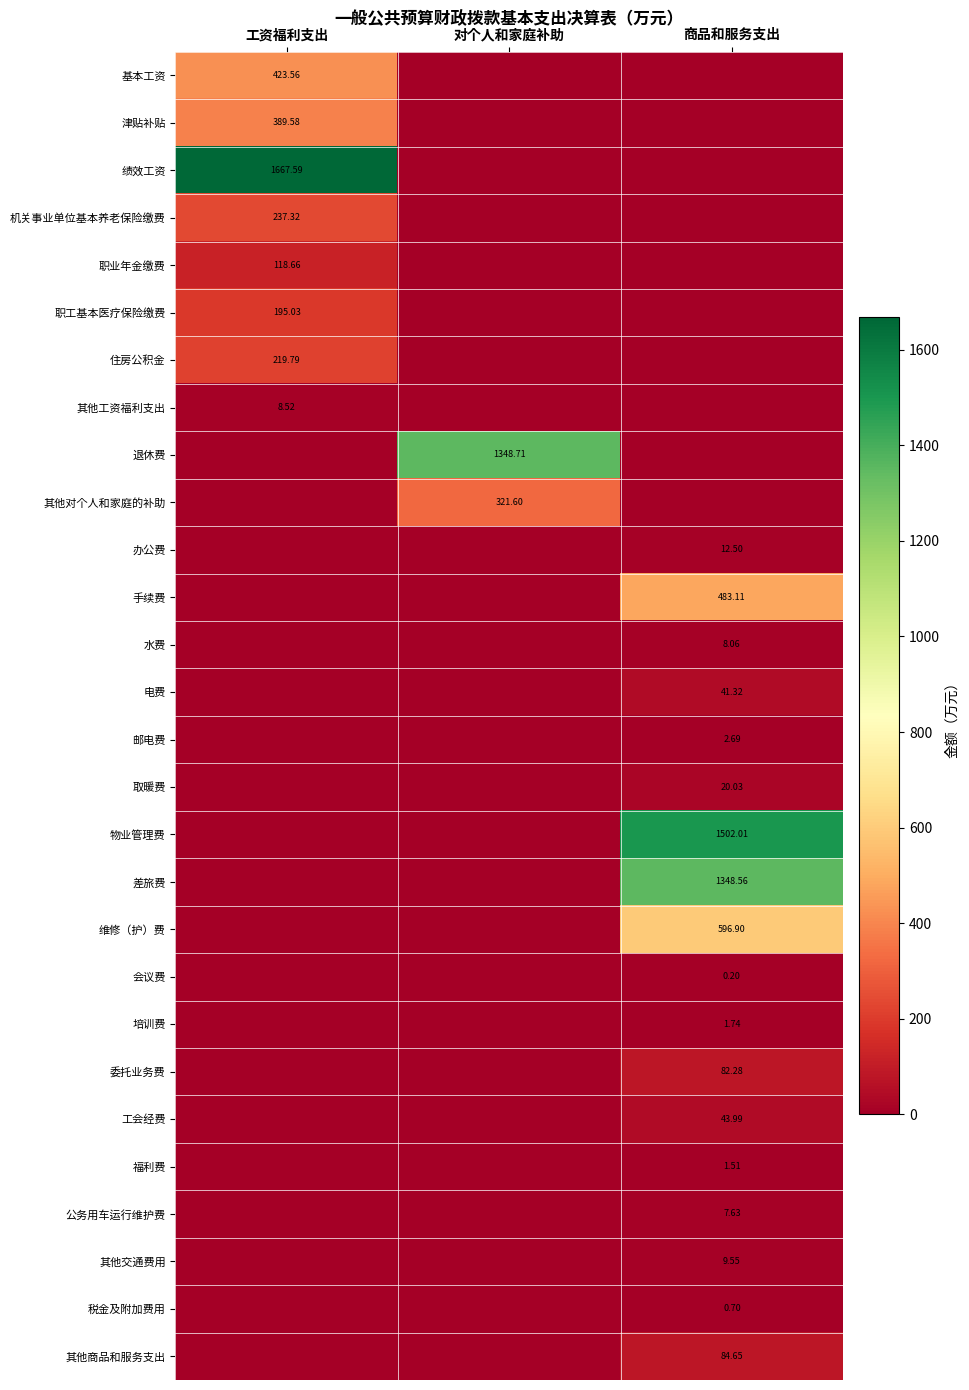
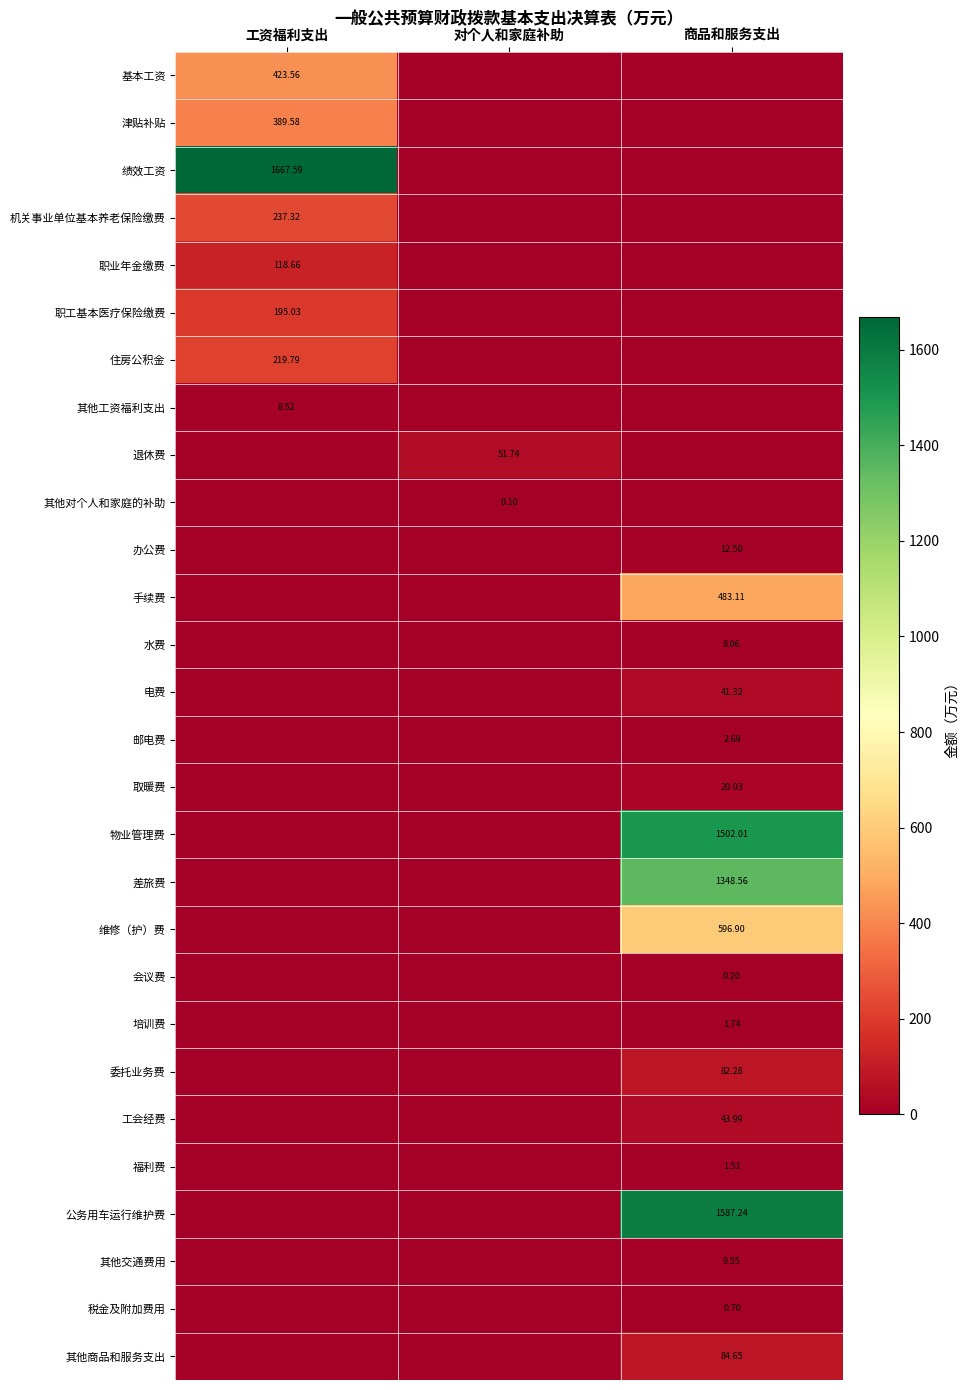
  {
    "基本工资": {
      "工资福利支出": 423.56
    },
    "津贴补贴": {
      "工资福利支出": 389.58
    },
    "绩效工资": {
      "工资福利支出": 1667.59
    },
    "机关事业单位基本养老保险缴费": {
      "工资福利支出": 237.32
    },
    "职业年金缴费": {
      "工资福利支出": 118.66
    },
    "职工基本医疗保险缴费": {
      "工资福利支出": 195.03
    },
    "住房公积金": {
      "工资福利支出": 219.79
    },
    "其他工资福利支出": {
      "工资福利支出": 8.52
    },
    "退休费": {
-     "对个人和家庭补助": 1348.71
+     "对个人和家庭补助": 51.74
    },
    "其他对个人和家庭的补助": {
-     "对个人和家庭补助": 321.60
+     "对个人和家庭补助": 0.10
    },
    "办公费": {
      "商品和服务支出": 12.50
    },
    "手续费": {
      "商品和服务支出": 483.11
    },
    "水费": {
      "商品和服务支出": 8.06
    },
    "电费": {
      "商品和服务支出": 41.32
    },
    "邮电费": {
      "商品和服务支出": 2.69
    },
    "取暖费": {
      "商品和服务支出": 20.03
    },
    "物业管理费": {
      "商品和服务支出": 1502.01
    },
    "差旅费": {
      "商品和服务支出": 1348.56
    },
    "维修（护）费": {
      "商品和服务支出": 596.90
    },
    "会议费": {
      "商品和服务支出": 0.20
    },
    "培训费": {
      "商品和服务支出": 1.74
    },
    "委托业务费": {
      "商品和服务支出": 82.28
    },
    "工会经费": {
      "商品和服务支出": 43.99
    },
    "福利费": {
      "商品和服务支出": 1.51
    },
    "公务用车运行维护费": {
-     "商品和服务支出": 7.63
+     "商品和服务支出": 1587.24
    },
    "其他交通费用": {
      "商品和服务支出": 9.55
    },
    "税金及附加费用": {
      "商品和服务支出": 0.70
    },
    "其他商品和服务支出": {
      "商品和服务支出": 84.65
    }
  }
